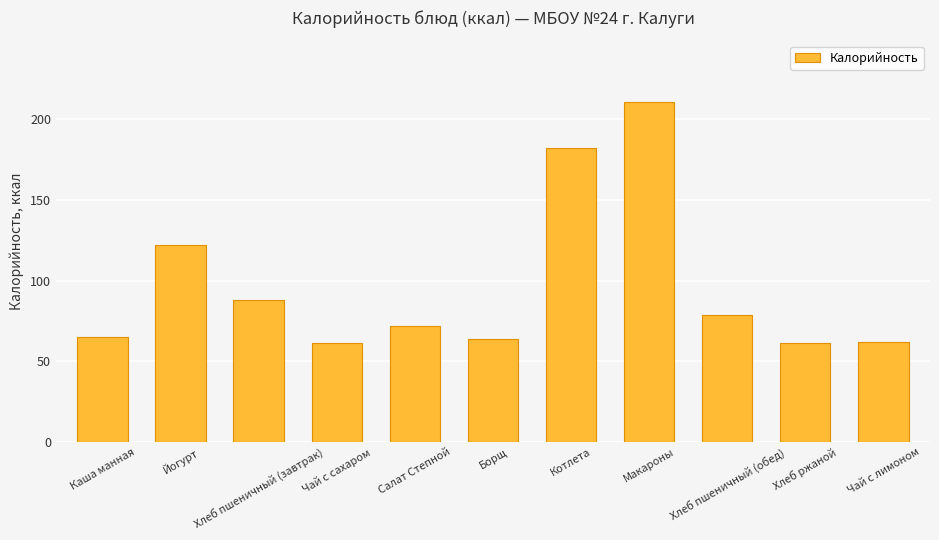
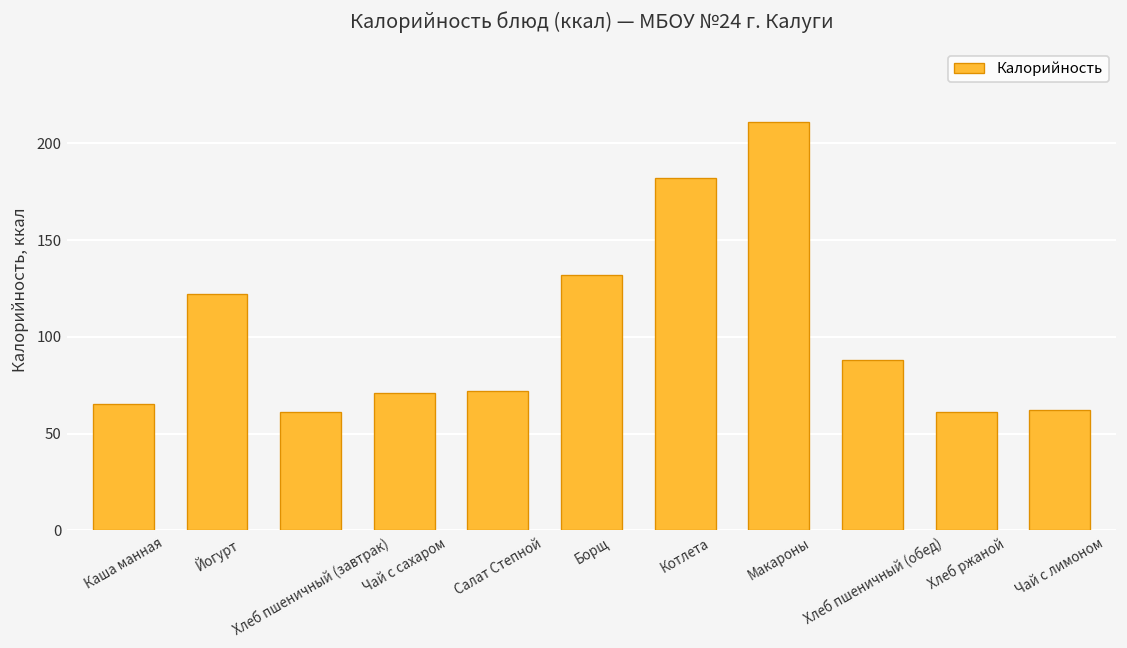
  {
    "Каша манная": 65,
    "Йогурт": 122,
-   "Хлеб пшеничный (завтрак)": 88,
-   "Чай с сахаром": 61,
+   "Хлеб пшеничный (завтрак)": 61,
+   "Чай с сахаром": 71,
    "Салат Степной": 72,
-   "Борщ": 64,
+   "Борщ": 132,
    "Котлета": 182,
    "Макароны": 211,
-   "Хлеб пшеничный (обед)": 79,
+   "Хлеб пшеничный (обед)": 88,
    "Хлеб ржаной": 61,
    "Чай с лимоном": 62
  }
